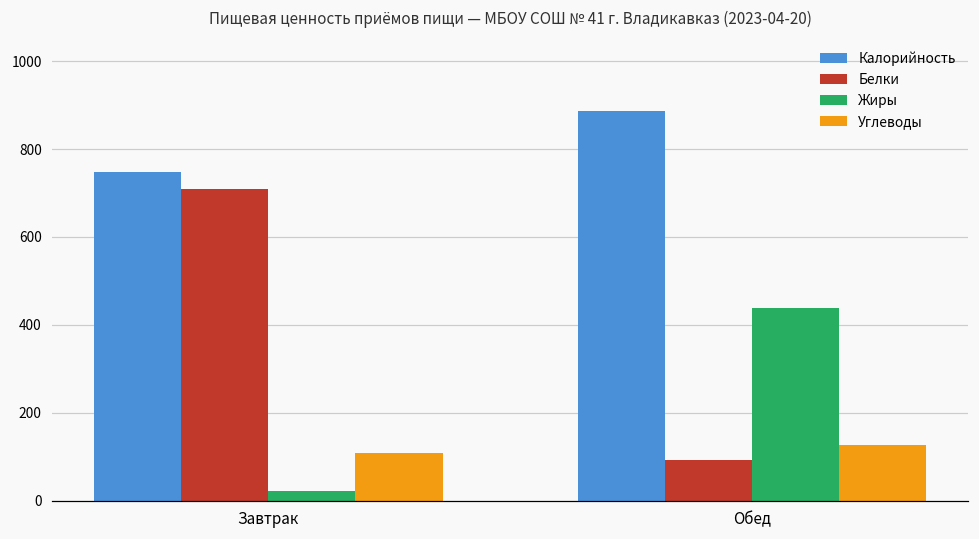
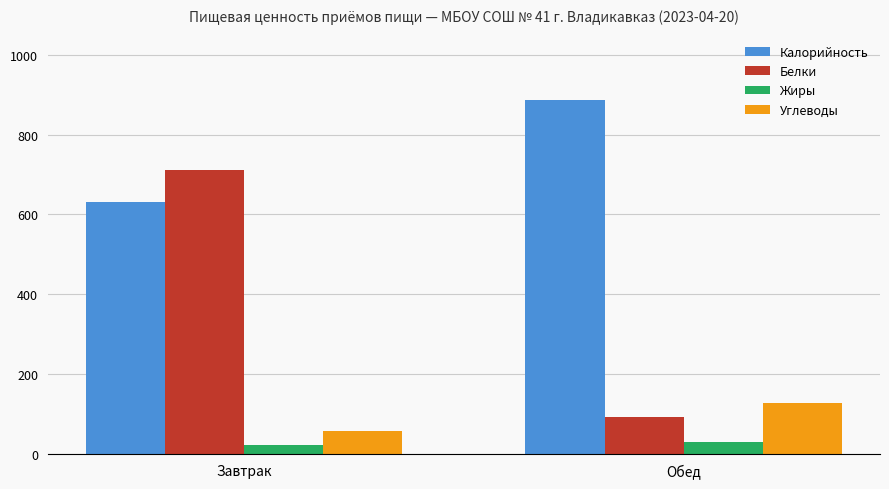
  {
    "Калорийность": {
-     "Завтрак": 750,
+     "Завтрак": 630,
      "Обед": 890
    },
    "Белки": {
      "Завтрак": 710,
      "Обед": 90
    },
    "Жиры": {
      "Завтрак": 20,
-     "Обед": 440
+     "Обед": 30
    },
    "Углеводы": {
-     "Завтрак": 110,
+     "Завтрак": 60,
      "Обед": 130
    }
  }
